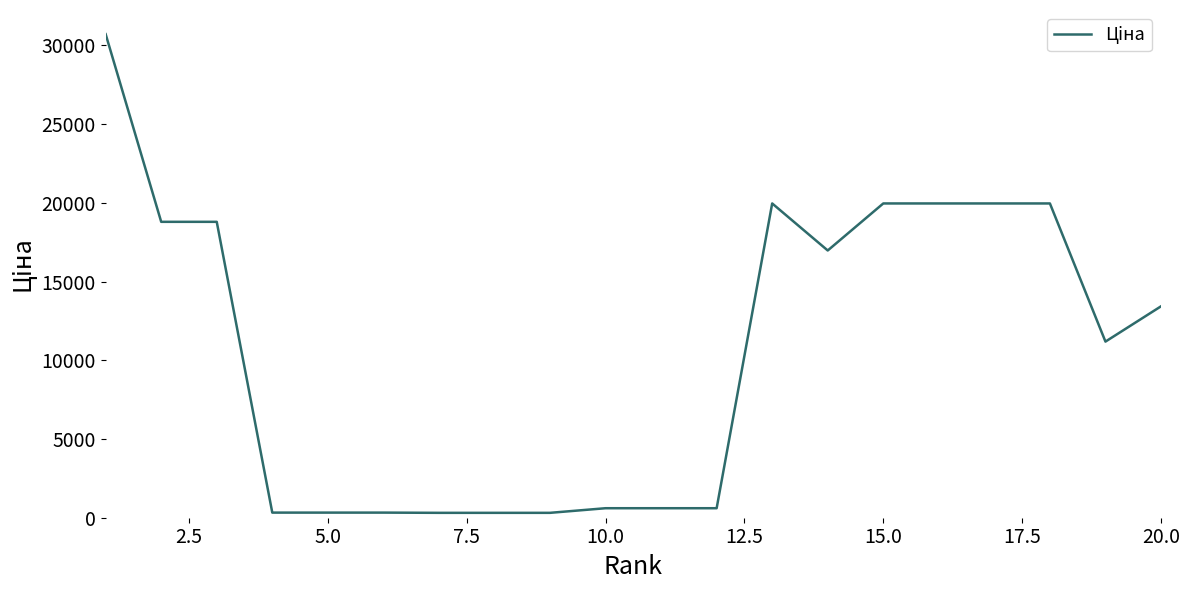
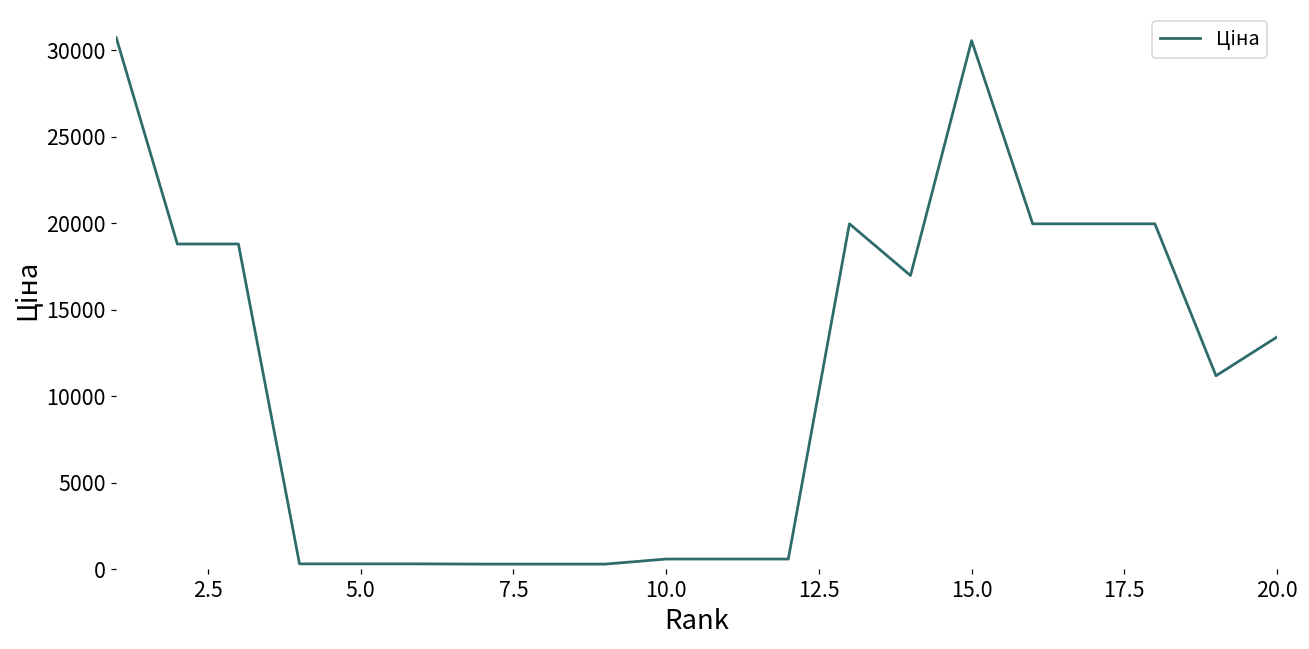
  {
    "5.0": 300,
    "10.0": 600,
-   "15.0": 20000,
+   "15.0": 30500,
    "20.0": 13400
  }
